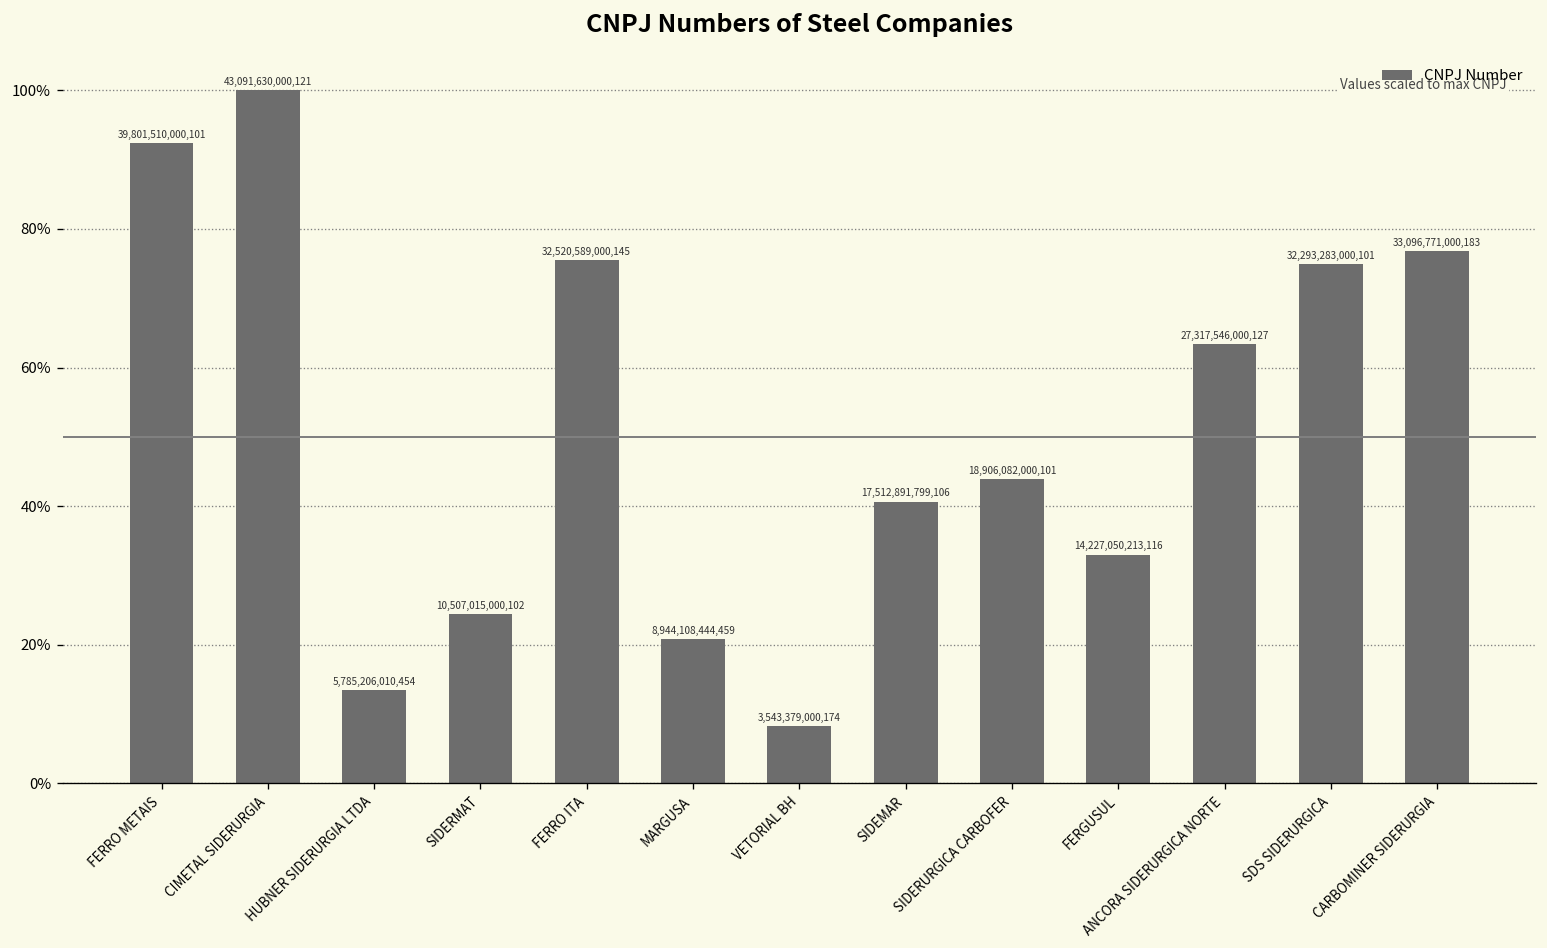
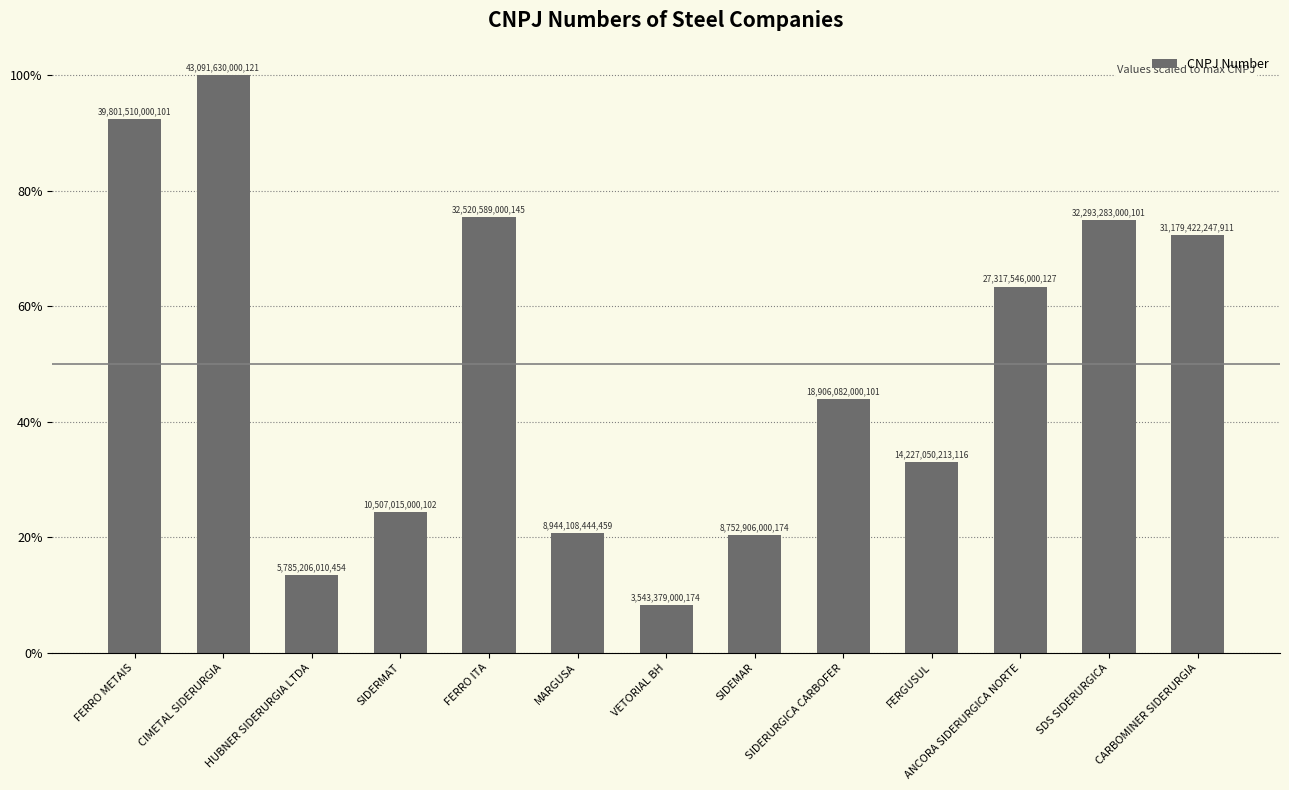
  {
-   "SIDEMAR": "17,512,891,799,106",
-   "CARBOMINER SIDERURGIA": "33,096,771,000,183"
+   "SIDEMAR": "8,752,906,000,174",
+   "CARBOMINER SIDERURGIA": "31,179,422,247,911"
  }
